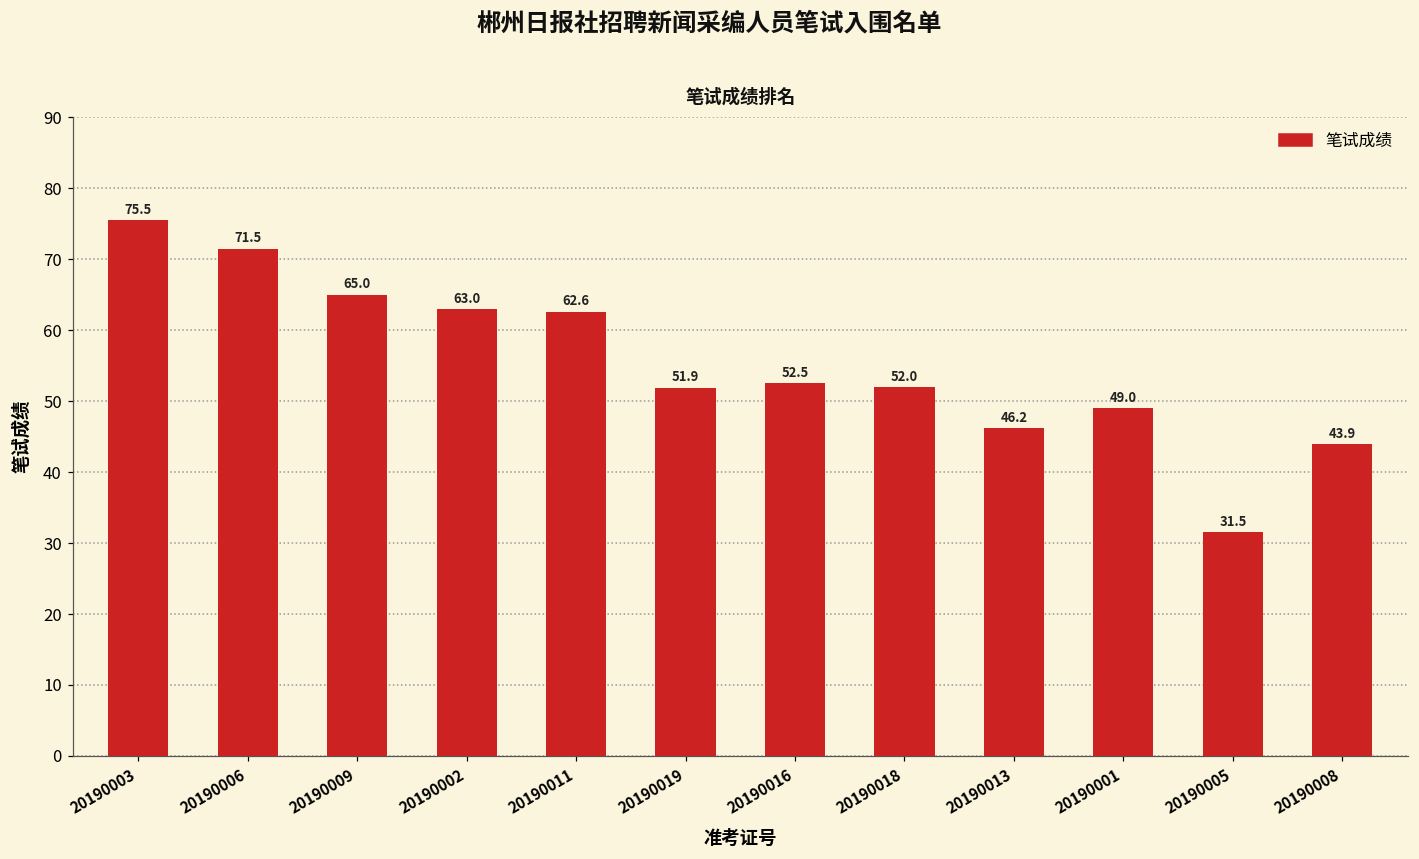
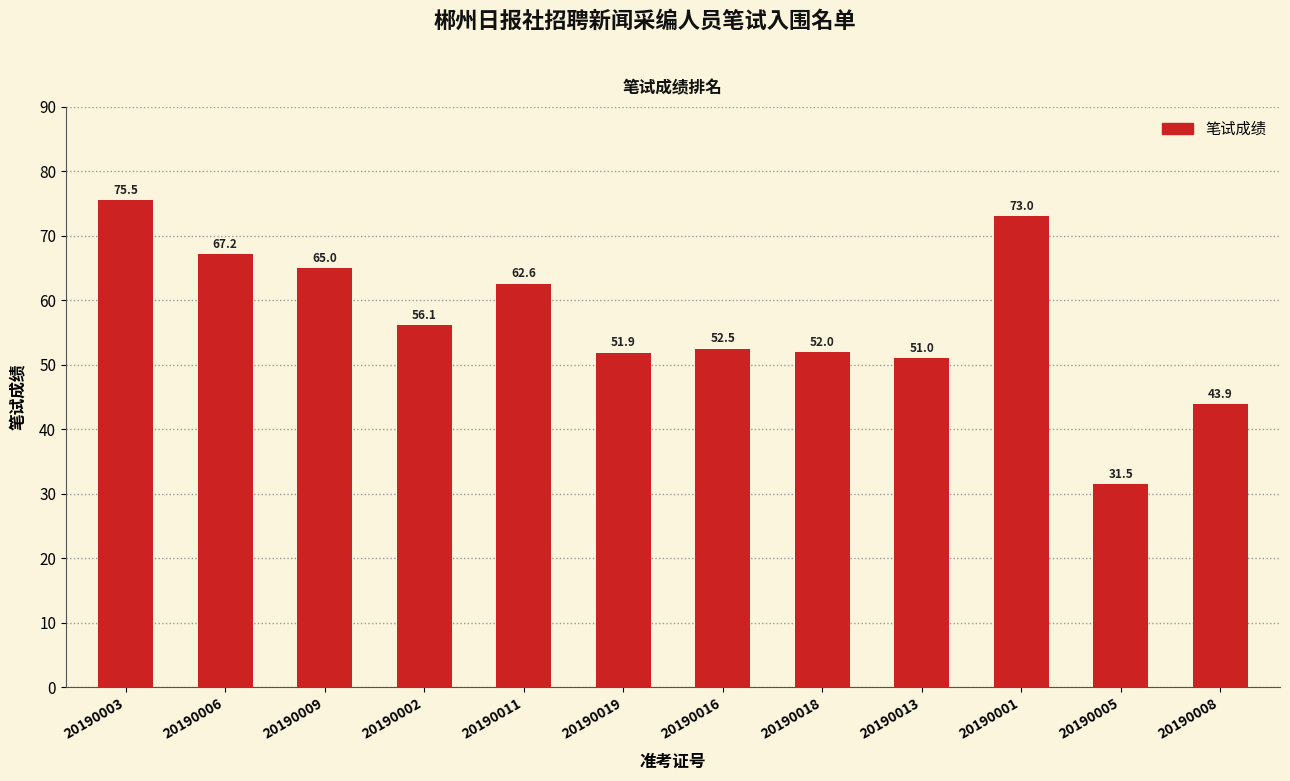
  {
    "20190003": 75.5,
-   "20190006": 71.5,
+   "20190006": 67.2,
    "20190009": 65.0,
-   "20190002": 63.0,
+   "20190002": 56.1,
    "20190011": 62.6,
    "20190019": 51.9,
    "20190016": 52.5,
    "20190018": 52.0,
-   "20190013": 46.2,
-   "20190001": 49.0,
+   "20190013": 51.0,
+   "20190001": 73.0,
    "20190005": 31.5,
    "20190008": 43.9
  }
